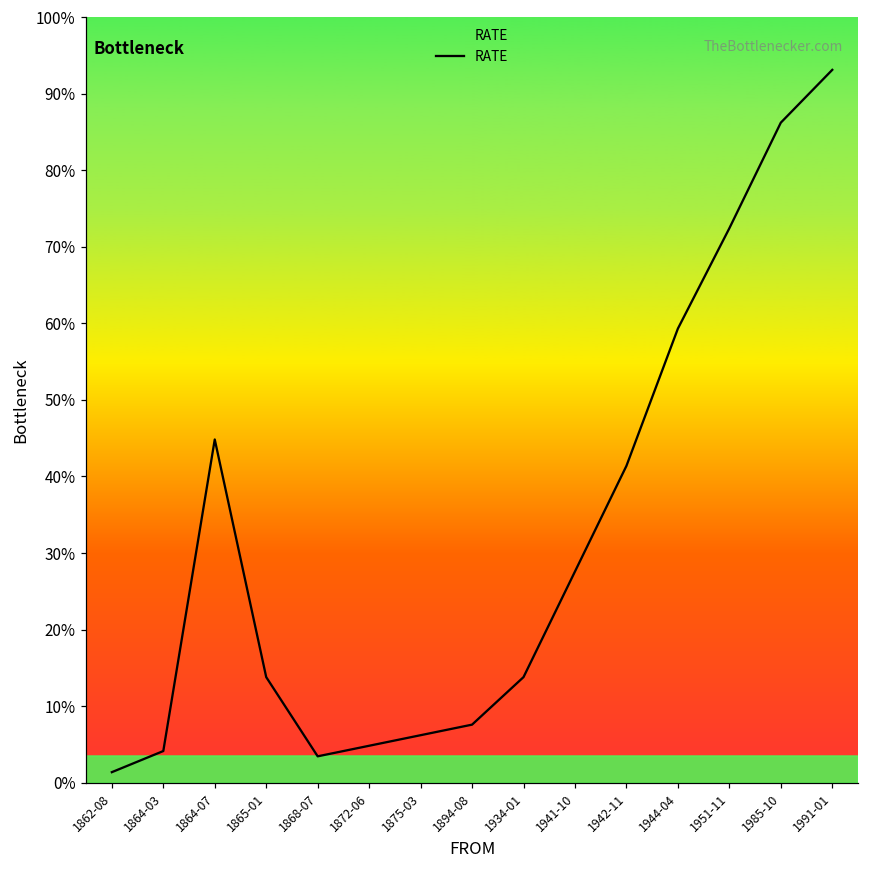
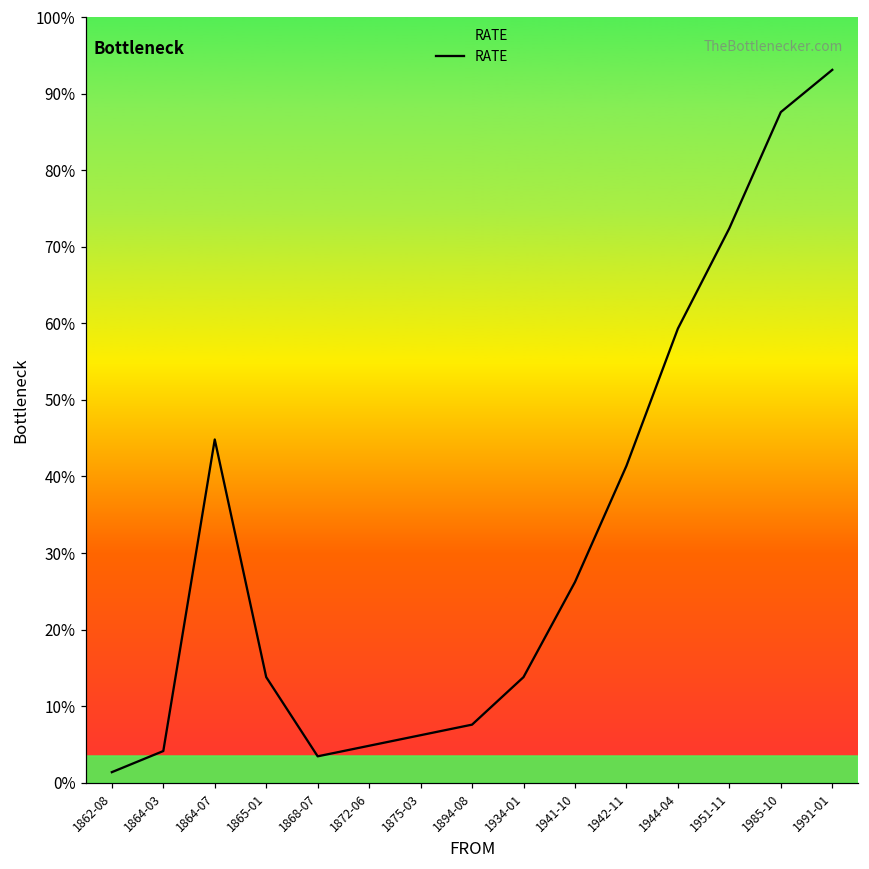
  {
    "1864-03": "4%",
    "1864-07": "45%",
    "1865-01": "14%",
    "1872-06": "5%",
    "1875-03": "6%",
    "1894-08": "8%",
    "1934-01": "14%",
-   "1941-10": "28%",
+   "1941-10": "26%",
    "1942-11": "41%",
    "1944-04": "59%",
    "1951-11": "72%",
-   "1985-10": "86%",
+   "1985-10": "88%",
    "1991-01": "93%"
  }
